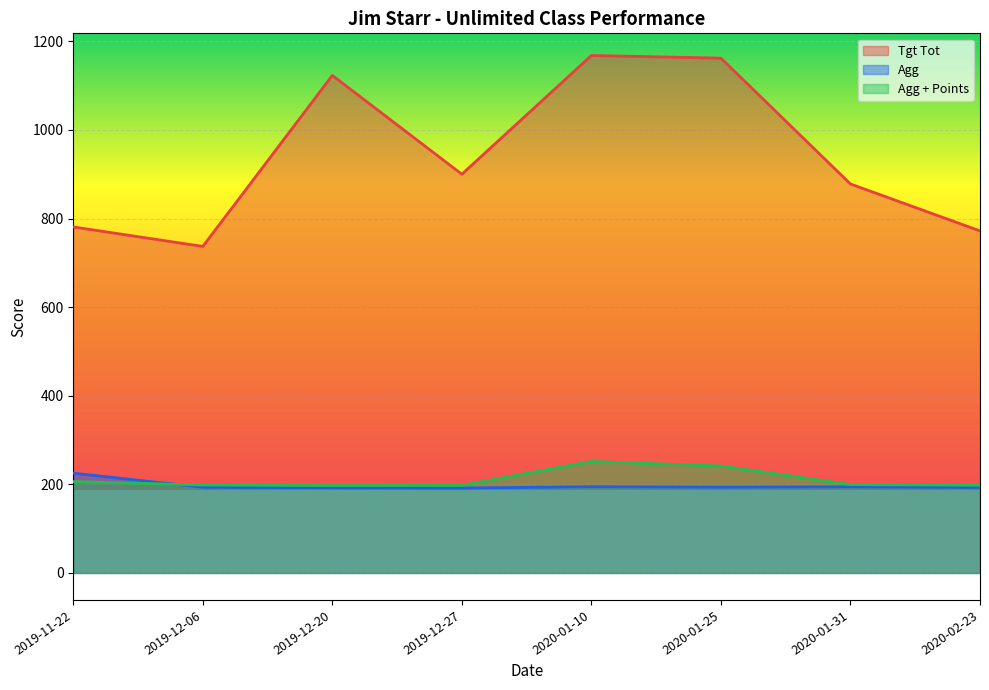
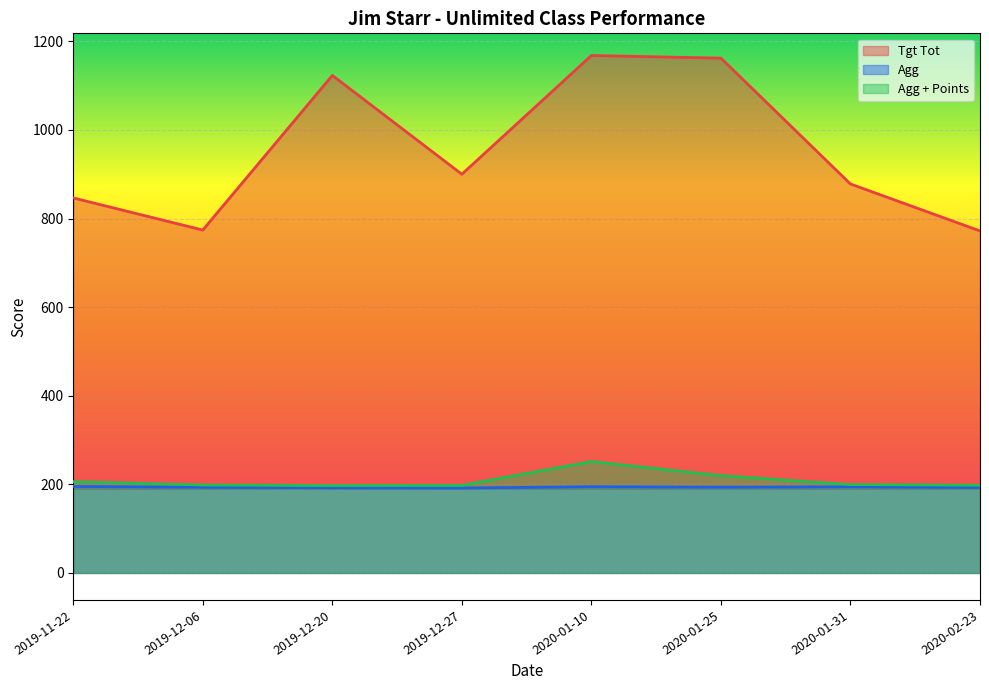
  {
    "Tgt Tot": {
-     "2019-11-22": 780,
-     "2019-12-06": 740,
+     "2019-11-22": 850,
+     "2019-12-06": 770,
      "2019-12-20": 1120,
      "2019-12-27": 900,
      "2020-01-10": 1170,
      "2020-01-25": 1160,
      "2020-01-31": 880,
      "2020-02-23": 770
    },
    "Agg": {
-     "2019-11-22": 230,
+     "2019-11-22": 200,
      "2019-12-27": 190,
      "2020-01-10": 190,
      "2020-01-25": 190
    },
    "Agg + Points": {
      "2019-11-22": 210,
      "2019-12-27": 200,
      "2020-01-10": 250,
-     "2020-01-25": 240
+     "2020-01-25": 220
    }
  }
